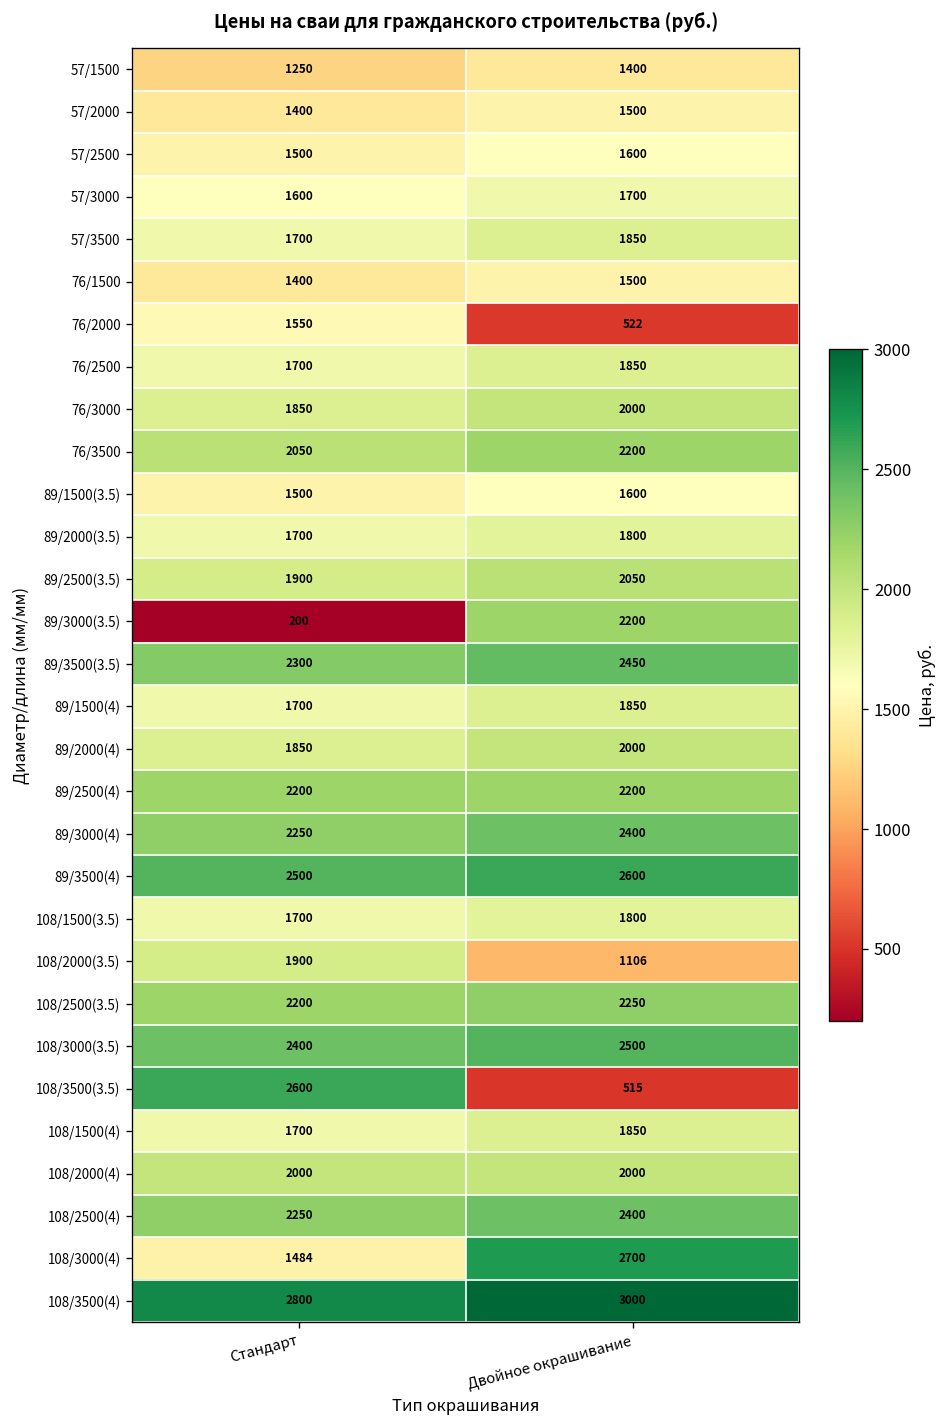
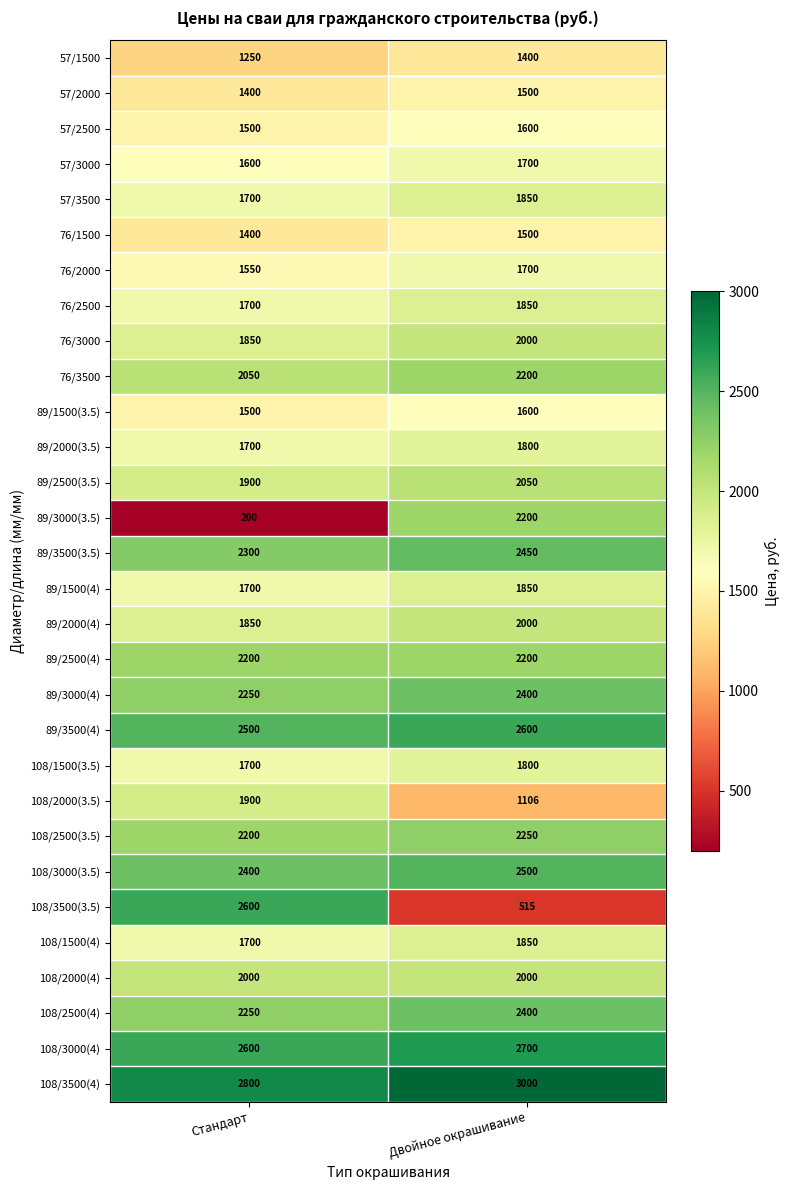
  {
    "57/1500": {
      "Стандарт": 1250,
      "Двойное окрашивание": 1400
    },
    "57/2000": {
      "Стандарт": 1400,
      "Двойное окрашивание": 1500
    },
    "57/2500": {
      "Стандарт": 1500,
      "Двойное окрашивание": 1600
    },
    "57/3000": {
      "Стандарт": 1600,
      "Двойное окрашивание": 1700
    },
    "57/3500": {
      "Стандарт": 1700,
      "Двойное окрашивание": 1850
    },
    "76/1500": {
      "Стандарт": 1400,
      "Двойное окрашивание": 1500
    },
    "76/2000": {
      "Стандарт": 1550,
-     "Двойное окрашивание": 522
+     "Двойное окрашивание": 1700
    },
    "76/2500": {
      "Стандарт": 1700,
      "Двойное окрашивание": 1850
    },
    "76/3000": {
      "Стандарт": 1850,
      "Двойное окрашивание": 2000
    },
    "76/3500": {
      "Стандарт": 2050,
      "Двойное окрашивание": 2200
    },
    "89/1500(3.5)": {
      "Стандарт": 1500,
      "Двойное окрашивание": 1600
    },
    "89/2000(3.5)": {
      "Стандарт": 1700,
      "Двойное окрашивание": 1800
    },
    "89/2500(3.5)": {
      "Стандарт": 1900,
      "Двойное окрашивание": 2050
    },
    "89/3000(3.5)": {
      "Стандарт": 200,
      "Двойное окрашивание": 2200
    },
    "89/3500(3.5)": {
      "Стандарт": 2300,
      "Двойное окрашивание": 2450
    },
    "89/1500(4)": {
      "Стандарт": 1700,
      "Двойное окрашивание": 1850
    },
    "89/2000(4)": {
      "Стандарт": 1850,
      "Двойное окрашивание": 2000
    },
    "89/2500(4)": {
      "Стандарт": 2200,
      "Двойное окрашивание": 2200
    },
    "89/3000(4)": {
      "Стандарт": 2250,
      "Двойное окрашивание": 2400
    },
    "89/3500(4)": {
      "Стандарт": 2500,
      "Двойное окрашивание": 2600
    },
    "108/1500(3.5)": {
      "Стандарт": 1700,
      "Двойное окрашивание": 1800
    },
    "108/2000(3.5)": {
      "Стандарт": 1900,
      "Двойное окрашивание": 1106
    },
    "108/2500(3.5)": {
      "Стандарт": 2200,
      "Двойное окрашивание": 2250
    },
    "108/3000(3.5)": {
      "Стандарт": 2400,
      "Двойное окрашивание": 2500
    },
    "108/3500(3.5)": {
      "Стандарт": 2600,
      "Двойное окрашивание": 515
    },
    "108/1500(4)": {
      "Стандарт": 1700,
      "Двойное окрашивание": 1850
    },
    "108/2000(4)": {
      "Стандарт": 2000,
      "Двойное окрашивание": 2000
    },
    "108/2500(4)": {
      "Стандарт": 2250,
      "Двойное окрашивание": 2400
    },
    "108/3000(4)": {
-     "Стандарт": 1484,
+     "Стандарт": 2600,
      "Двойное окрашивание": 2700
    },
    "108/3500(4)": {
      "Стандарт": 2800,
      "Двойное окрашивание": 3000
    }
  }
